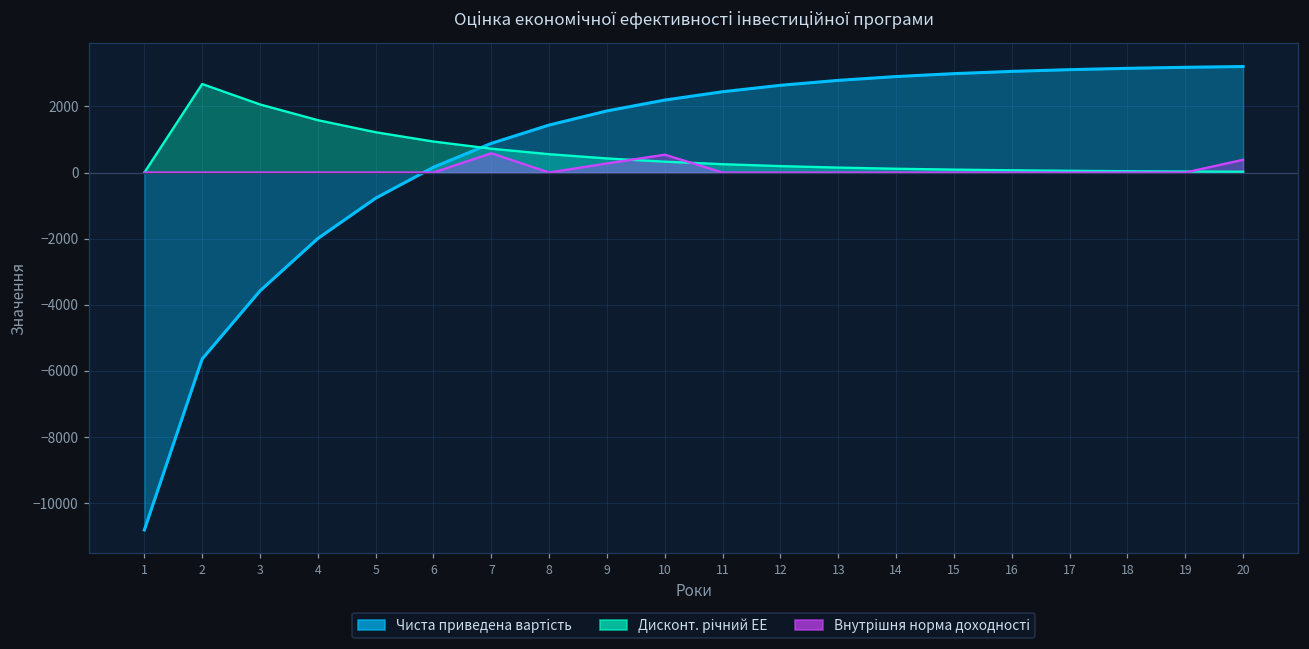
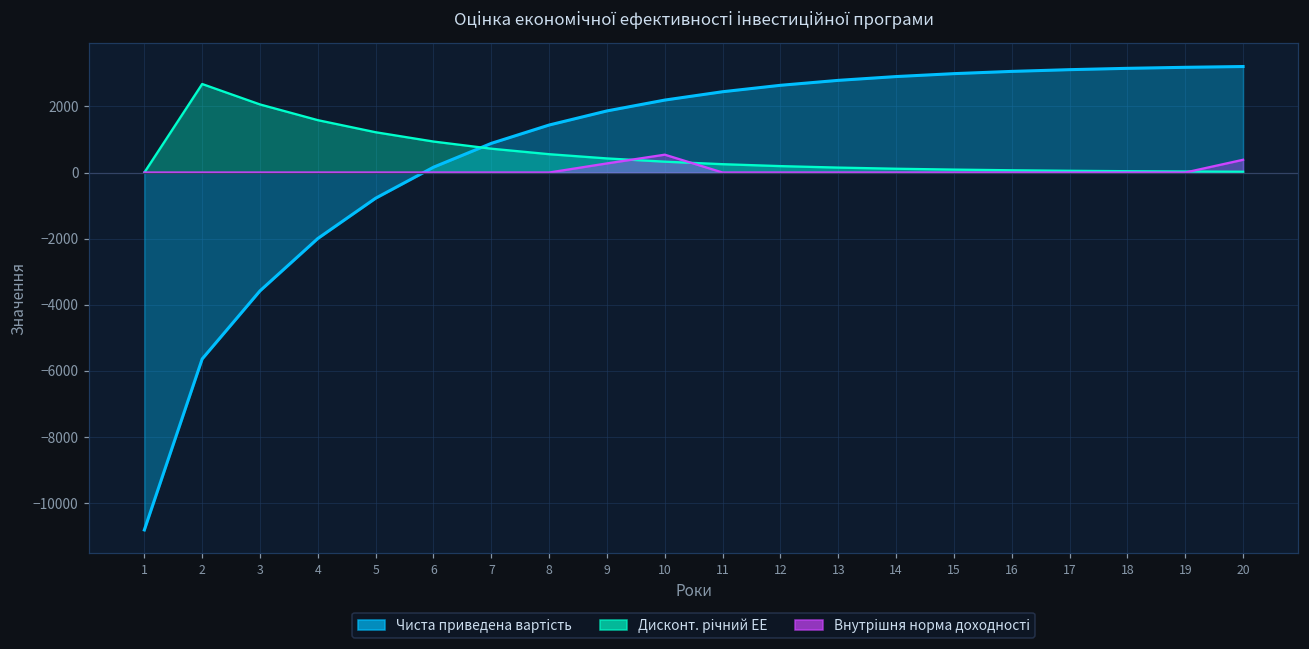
  {
    "Внутрішня норма доходності": {
      "6": 0,
-     "7": 600,
+     "7": 0,
      "8": 0,
      "9": 300,
      "10": 500,
      "11": 0,
      "12": 0,
      "13": 0,
      "14": 0,
      "15": 0,
      "20": 400
    }
  }
